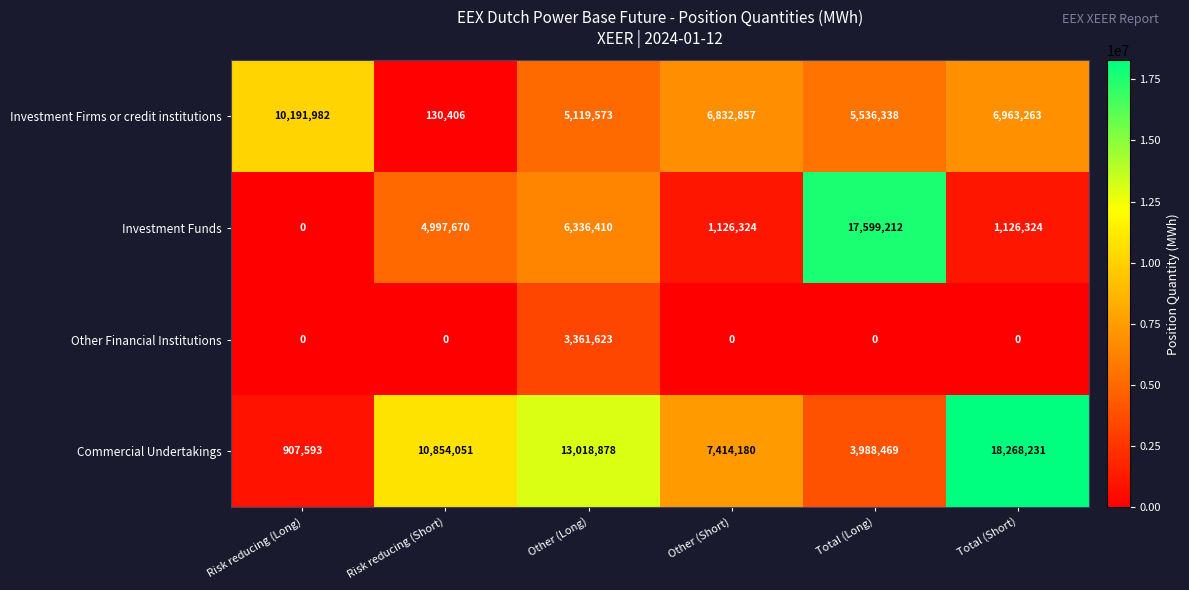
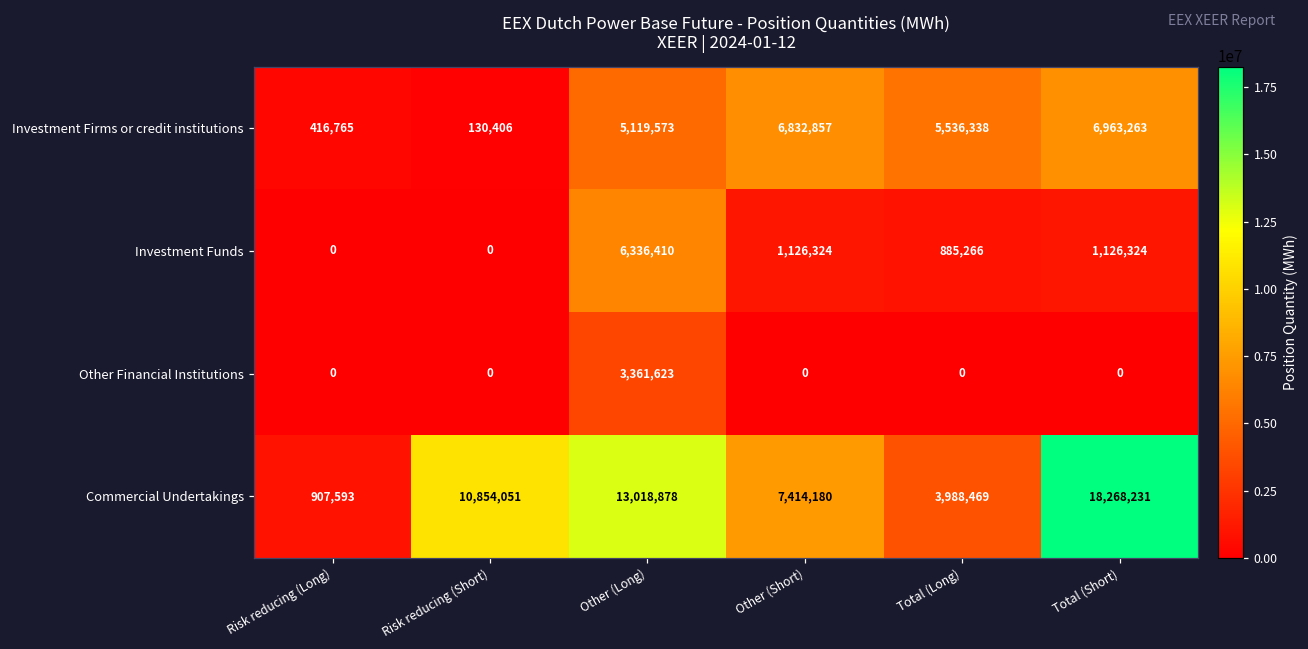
  {
    "Investment Firms or credit institutions": {
-     "Risk reducing (Long)": "10,191,982",
+     "Risk reducing (Long)": "416,765",
      "Risk reducing (Short)": "130,406",
      "Other (Long)": "5,119,573",
      "Other (Short)": "6,832,857",
      "Total (Long)": "5,536,338",
      "Total (Short)": "6,963,263"
    },
    "Investment Funds": {
      "Risk reducing (Long)": "0",
-     "Risk reducing (Short)": "4,997,670",
+     "Risk reducing (Short)": "0",
      "Other (Long)": "6,336,410",
      "Other (Short)": "1,126,324",
-     "Total (Long)": "17,599,212",
+     "Total (Long)": "885,266",
      "Total (Short)": "1,126,324"
    },
    "Other Financial Institutions": {
      "Risk reducing (Long)": "0",
      "Risk reducing (Short)": "0",
      "Other (Long)": "3,361,623",
      "Other (Short)": "0",
      "Total (Long)": "0",
      "Total (Short)": "0"
    },
    "Commercial Undertakings": {
      "Risk reducing (Long)": "907,593",
      "Risk reducing (Short)": "10,854,051",
      "Other (Long)": "13,018,878",
      "Other (Short)": "7,414,180",
      "Total (Long)": "3,988,469",
      "Total (Short)": "18,268,231"
    }
  }
